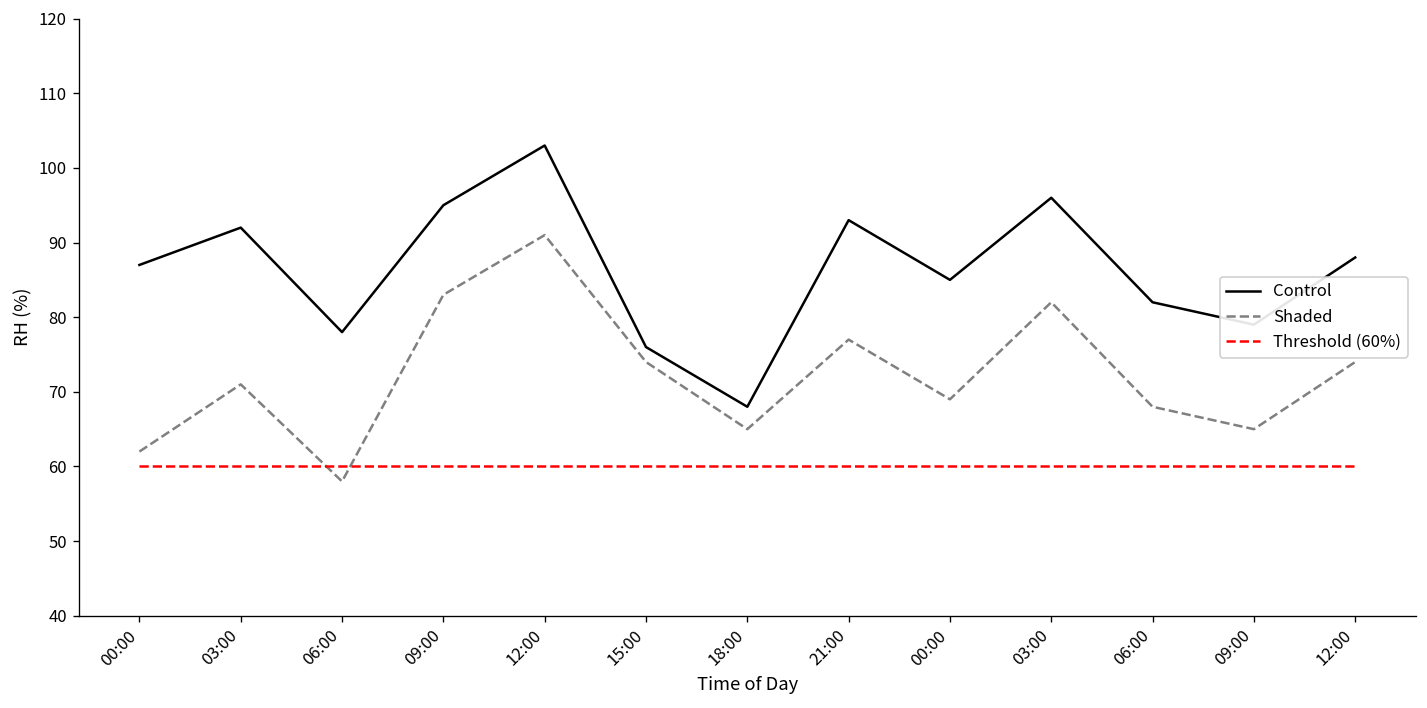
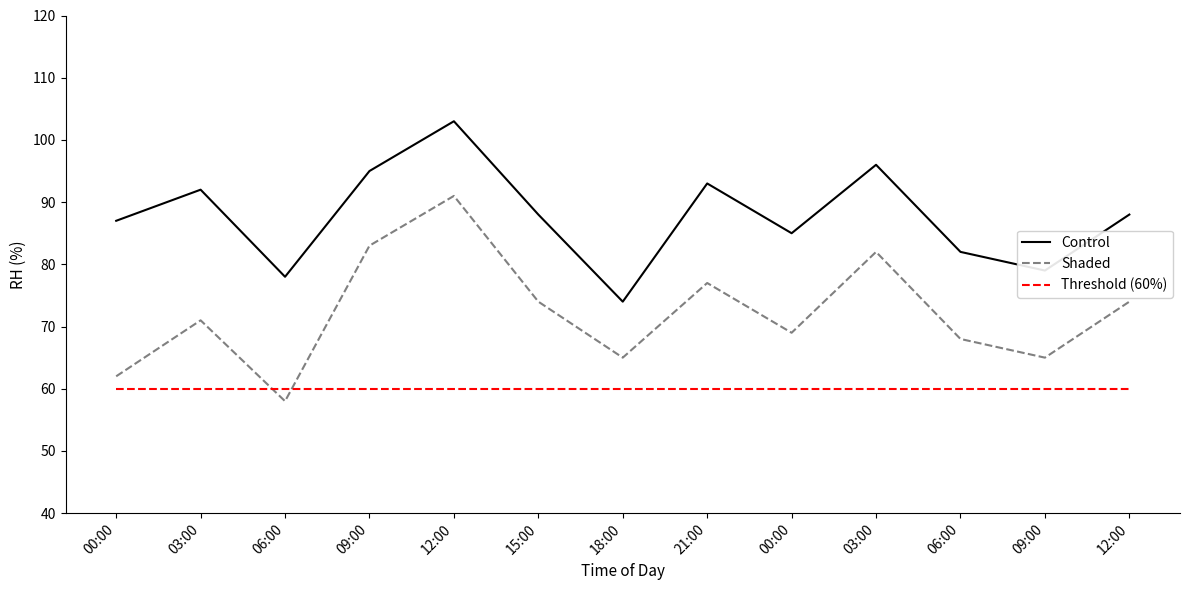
  {
    "Control": {
-     "15:00": 76,
-     "18:00": 68,
+     "15:00": 88,
+     "18:00": 74,
      "21:00": 93
    },
    "Shaded": {
      "15:00": 74,
      "18:00": 65,
      "21:00": 77
    },
    "Threshold (60%)": {
      "15:00": 60,
      "18:00": 60,
      "21:00": 60
    }
  }
